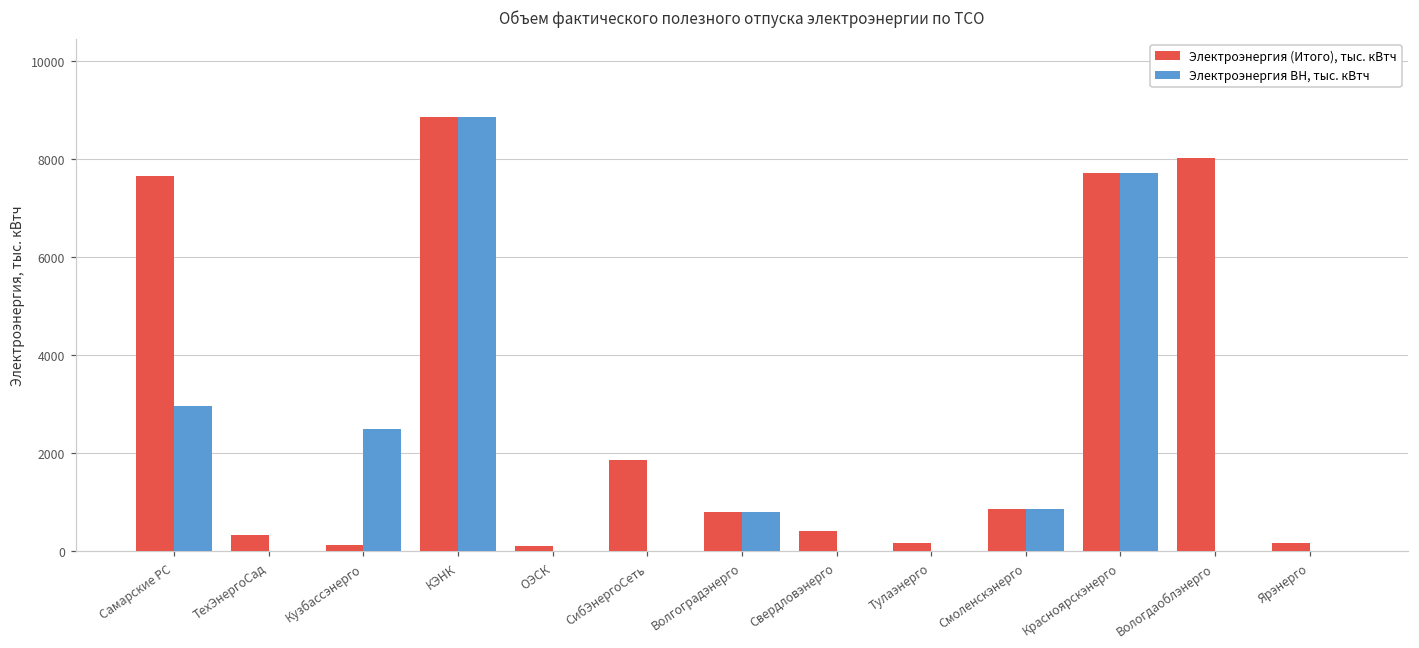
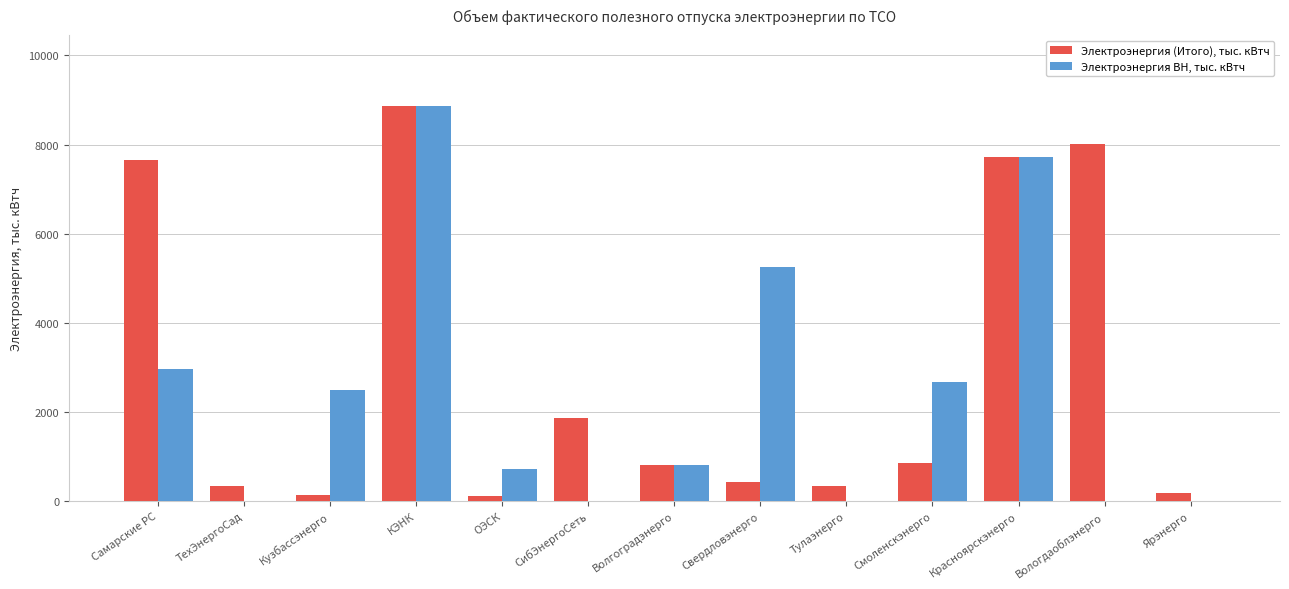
  {
    "Электроэнергия (Итого), тыс. кВтч": {
      "Самарские РС": 7700,
      "ТехЭнергоСад": 300,
      "Кузбассэнерго": 100,
      "КЭНК": 8900,
      "ОЭСК": 100,
      "СибЭнергоСеть": 1900,
      "Волгоградэнерго": 800,
      "Свердловэнерго": 400,
-     "Тулаэнерго": 200,
+     "Тулаэнерго": 300,
      "Смоленскэнерго": 900,
      "Красноярскэнерго": 7700,
      "Вологдаоблэнерго": 8000,
      "Ярэнерго": 200
    },
    "Электроэнергия ВН, тыс. кВтч": {
      "Самарские РС": 3000,
      "ТехЭнергоСад": 0,
      "Кузбассэнерго": 2500,
      "КЭНК": 8900,
-     "ОЭСК": 0,
+     "ОЭСК": 700,
      "СибЭнергоСеть": 0,
      "Волгоградэнерго": 800,
-     "Свердловэнерго": 0,
+     "Свердловэнерго": 5200,
      "Тулаэнерго": 0,
-     "Смоленскэнерго": 900,
+     "Смоленскэнерго": 2700,
      "Красноярскэнерго": 7700,
      "Вологдаоблэнерго": 0,
      "Ярэнерго": 0
    }
  }
